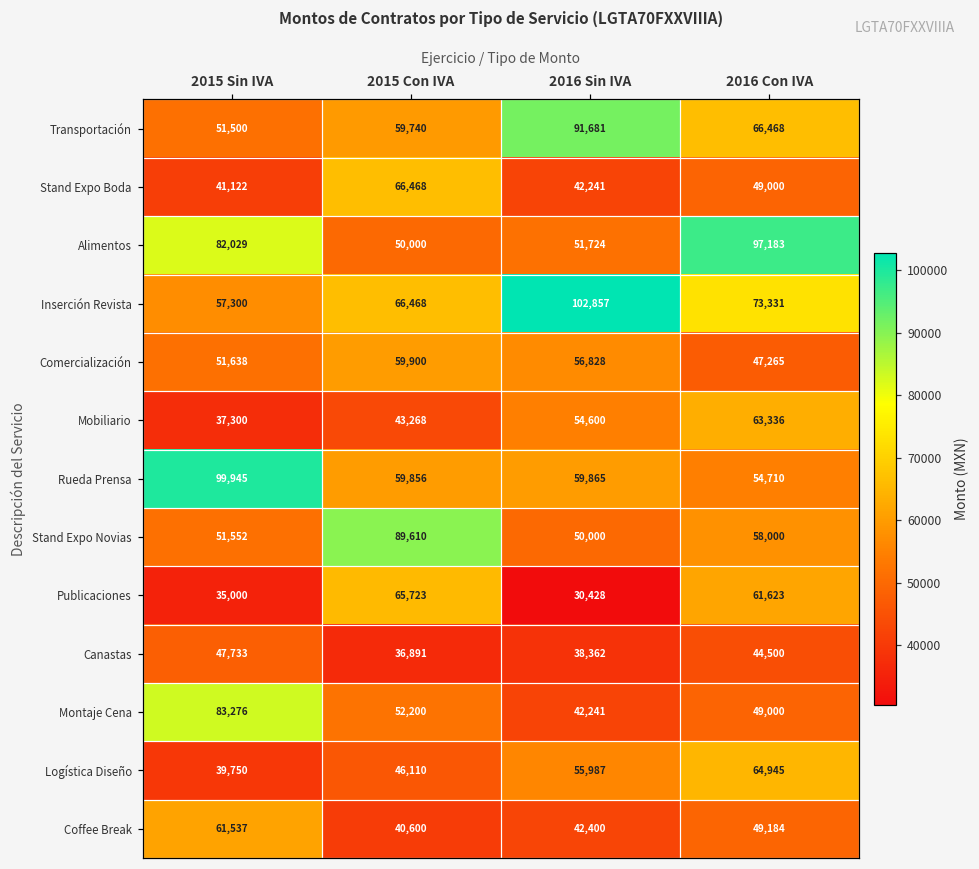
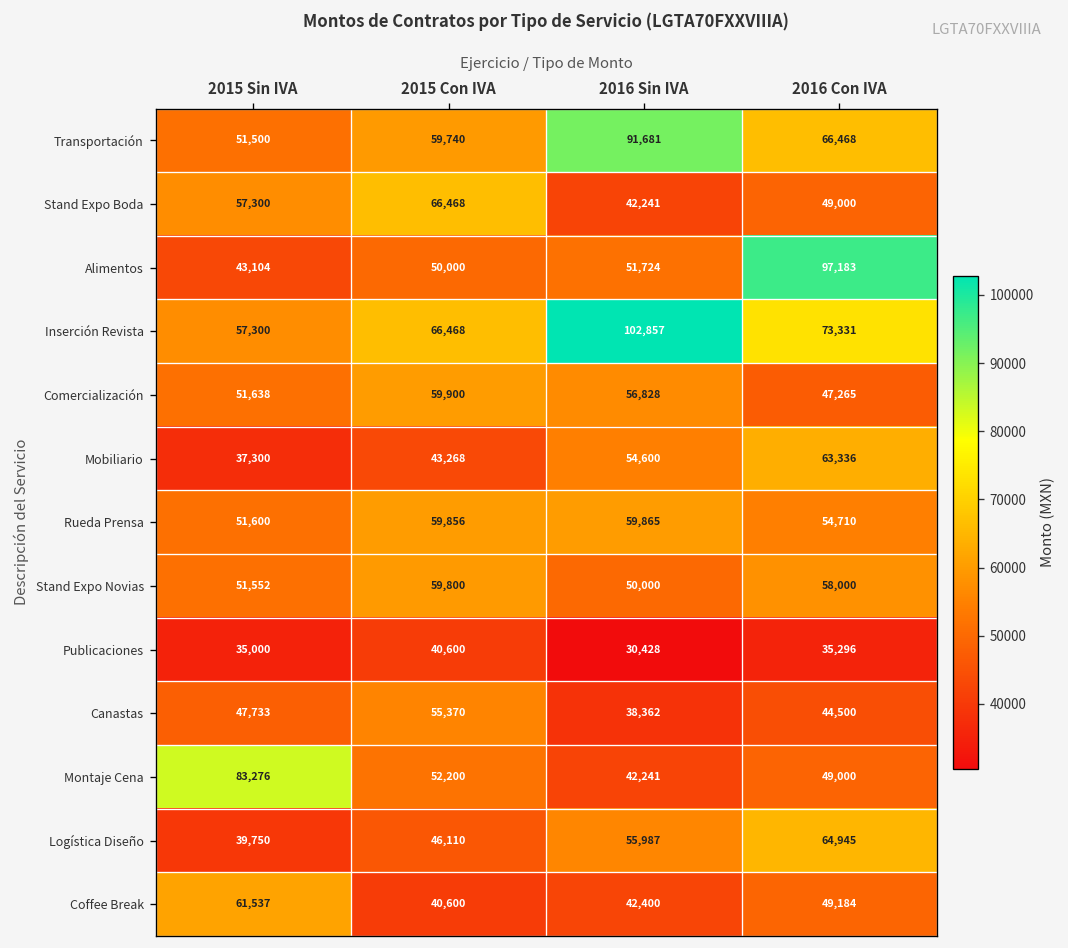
  {
    "Transportación": {
      "2015 Sin IVA": "51,500",
      "2015 Con IVA": "59,740",
      "2016 Sin IVA": "91,681",
      "2016 Con IVA": "66,468"
    },
    "Stand Expo Boda": {
-     "2015 Sin IVA": "41,122",
+     "2015 Sin IVA": "57,300",
      "2015 Con IVA": "66,468",
      "2016 Sin IVA": "42,241",
      "2016 Con IVA": "49,000"
    },
    "Alimentos": {
-     "2015 Sin IVA": "82,029",
+     "2015 Sin IVA": "43,104",
      "2015 Con IVA": "50,000",
      "2016 Sin IVA": "51,724",
      "2016 Con IVA": "97,183"
    },
    "Inserción Revista": {
      "2015 Sin IVA": "57,300",
      "2015 Con IVA": "66,468",
      "2016 Sin IVA": "102,857",
      "2016 Con IVA": "73,331"
    },
    "Comercialización": {
      "2015 Sin IVA": "51,638",
      "2015 Con IVA": "59,900",
      "2016 Sin IVA": "56,828",
      "2016 Con IVA": "47,265"
    },
    "Mobiliario": {
      "2015 Sin IVA": "37,300",
      "2015 Con IVA": "43,268",
      "2016 Sin IVA": "54,600",
      "2016 Con IVA": "63,336"
    },
    "Rueda Prensa": {
-     "2015 Sin IVA": "99,945",
+     "2015 Sin IVA": "51,600",
      "2015 Con IVA": "59,856",
      "2016 Sin IVA": "59,865",
      "2016 Con IVA": "54,710"
    },
    "Stand Expo Novias": {
      "2015 Sin IVA": "51,552",
-     "2015 Con IVA": "89,610",
+     "2015 Con IVA": "59,800",
      "2016 Sin IVA": "50,000",
      "2016 Con IVA": "58,000"
    },
    "Publicaciones": {
      "2015 Sin IVA": "35,000",
-     "2015 Con IVA": "65,723",
+     "2015 Con IVA": "40,600",
      "2016 Sin IVA": "30,428",
-     "2016 Con IVA": "61,623"
+     "2016 Con IVA": "35,296"
    },
    "Canastas": {
      "2015 Sin IVA": "47,733",
-     "2015 Con IVA": "36,891",
+     "2015 Con IVA": "55,370",
      "2016 Sin IVA": "38,362",
      "2016 Con IVA": "44,500"
    },
    "Montaje Cena": {
      "2015 Sin IVA": "83,276",
      "2015 Con IVA": "52,200",
      "2016 Sin IVA": "42,241",
      "2016 Con IVA": "49,000"
    },
    "Logística Diseño": {
      "2015 Sin IVA": "39,750",
      "2015 Con IVA": "46,110",
      "2016 Sin IVA": "55,987",
      "2016 Con IVA": "64,945"
    },
    "Coffee Break": {
      "2015 Sin IVA": "61,537",
      "2015 Con IVA": "40,600",
      "2016 Sin IVA": "42,400",
      "2016 Con IVA": "49,184"
    }
  }
